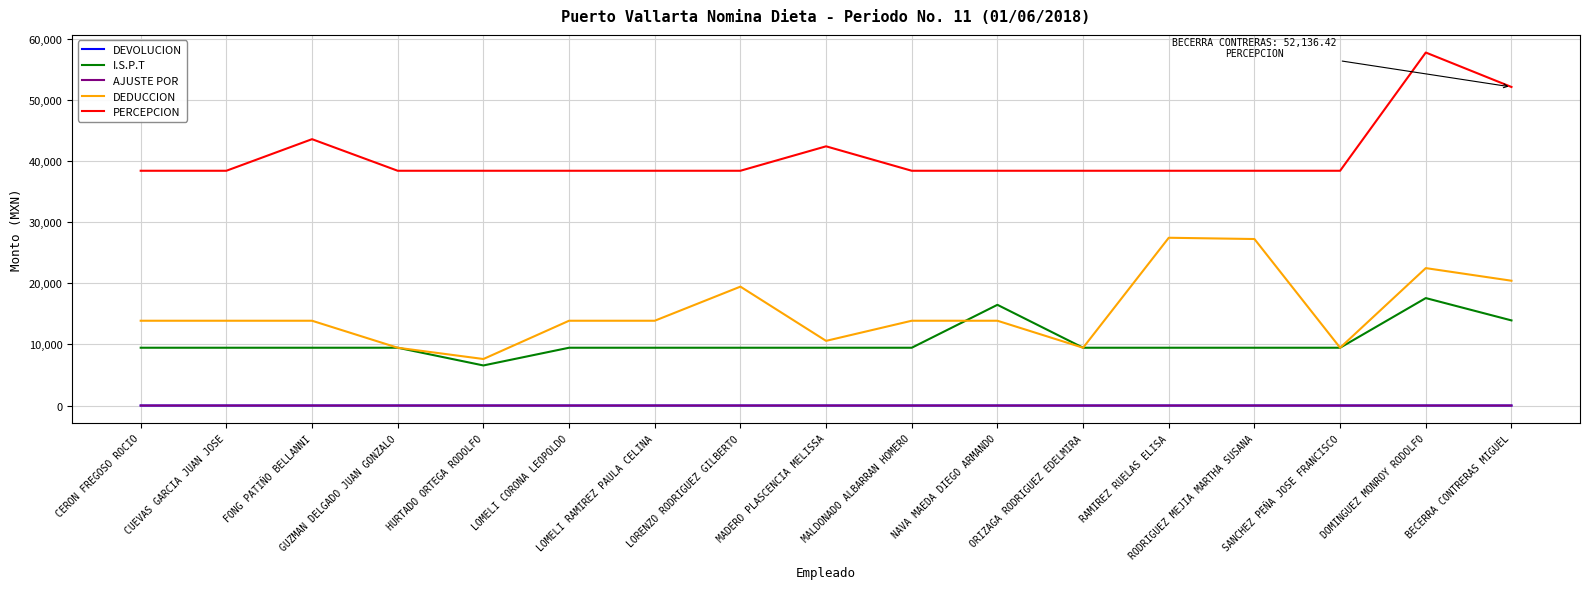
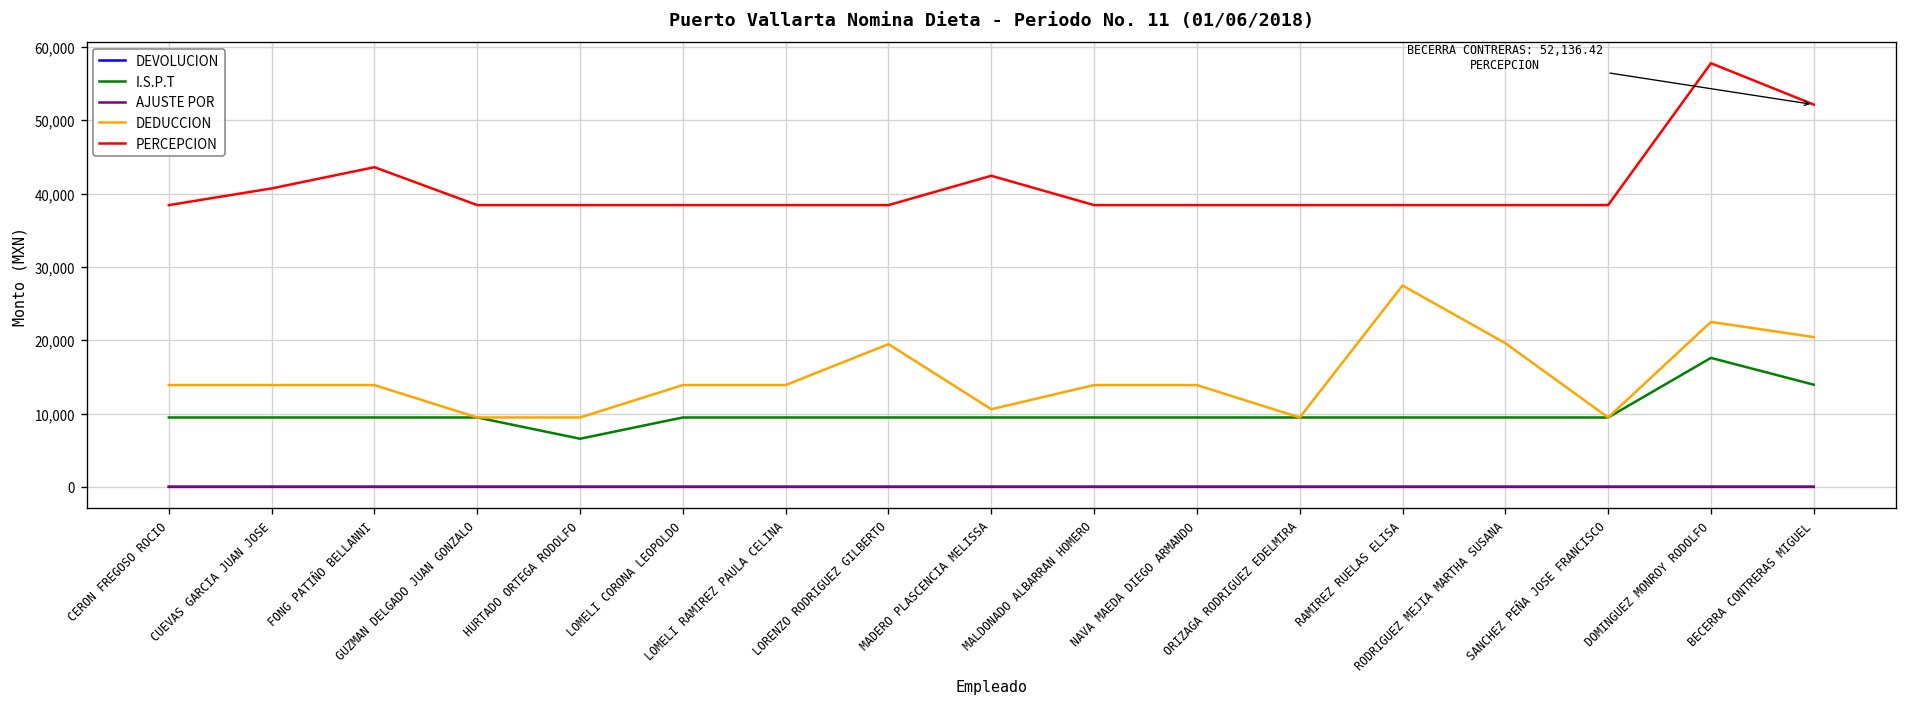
  {
    "AJUSTE POR": {
      "CERON FREGOSO ROCIO": "0",
      "CUEVAS GARCIA JUAN JOSE": "0",
      "FONG PATIÑO BELLANNI": "0",
      "GUZMAN DELGADO JUAN GONZALO": "0",
      "HURTADO ORTEGA RODOLFO": "0",
      "LOMELI CORONA LEOPOLDO": "0",
      "LOMELI RAMIREZ PAULA CELINA": "0",
      "LORENZO RODRIGUEZ GILBERTO": "0",
      "MADERO PLASCENCIA MELISSA": "0",
      "MALDONADO ALBARRAN HOMERO": "0",
      "NAVA MAEDA DIEGO ARMANDO": "0",
      "ORIZAGA RODRIGUEZ EDELMIRA": "0",
      "RAMIREZ RUELAS ELISA": "0",
      "RODRIGUEZ MEJIA MARTHA SUSANA": "0",
      "SANCHEZ PEÑA JOSE FRANCISCO": "0",
      "DOMINGUEZ MONROY RODOLFO": "0",
      "BECERRA CONTRERAS MIGUEL": "0"
    },
    "I.S.P.T": {
      "CERON FREGOSO ROCIO": "9,000",
      "CUEVAS GARCIA JUAN JOSE": "9,000",
      "FONG PATIÑO BELLANNI": "9,000",
      "HURTADO ORTEGA RODOLFO": "7,000",
      "LOMELI CORONA LEOPOLDO": "9,000",
      "LOMELI RAMIREZ PAULA CELINA": "9,000",
      "LORENZO RODRIGUEZ GILBERTO": "9,000",
      "MADERO PLASCENCIA MELISSA": "9,000",
      "MALDONADO ALBARRAN HOMERO": "9,000",
-     "NAVA MAEDA DIEGO ARMANDO": "16,000",
+     "NAVA MAEDA DIEGO ARMANDO": "9,000",
      "RAMIREZ RUELAS ELISA": "9,000",
      "RODRIGUEZ MEJIA MARTHA SUSANA": "9,000",
      "DOMINGUEZ MONROY RODOLFO": "18,000",
      "BECERRA CONTRERAS MIGUEL": "14,000"
    },
    "DEDUCCION": {
      "CERON FREGOSO ROCIO": "14,000",
      "CUEVAS GARCIA JUAN JOSE": "14,000",
      "FONG PATIÑO BELLANNI": "14,000",
-     "HURTADO ORTEGA RODOLFO": "8,000",
+     "HURTADO ORTEGA RODOLFO": "9,000",
      "LOMELI CORONA LEOPOLDO": "14,000",
      "LOMELI RAMIREZ PAULA CELINA": "14,000",
      "LORENZO RODRIGUEZ GILBERTO": "19,000",
      "MADERO PLASCENCIA MELISSA": "11,000",
      "MALDONADO ALBARRAN HOMERO": "14,000",
      "NAVA MAEDA DIEGO ARMANDO": "14,000",
      "RAMIREZ RUELAS ELISA": "27,000",
-     "RODRIGUEZ MEJIA MARTHA SUSANA": "27,000",
+     "RODRIGUEZ MEJIA MARTHA SUSANA": "20,000",
      "DOMINGUEZ MONROY RODOLFO": "22,000",
      "BECERRA CONTRERAS MIGUEL": "20,000"
    },
    "PERCEPCION": {
      "CERON FREGOSO ROCIO": "38,000",
-     "CUEVAS GARCIA JUAN JOSE": "38,000",
+     "CUEVAS GARCIA JUAN JOSE": "41,000",
      "FONG PATIÑO BELLANNI": "44,000",
      "GUZMAN DELGADO JUAN GONZALO": "38,000",
      "HURTADO ORTEGA RODOLFO": "38,000",
      "LOMELI CORONA LEOPOLDO": "38,000",
      "LOMELI RAMIREZ PAULA CELINA": "38,000",
      "LORENZO RODRIGUEZ GILBERTO": "38,000",
      "MADERO PLASCENCIA MELISSA": "42,000",
      "MALDONADO ALBARRAN HOMERO": "38,000",
      "NAVA MAEDA DIEGO ARMANDO": "38,000",
      "ORIZAGA RODRIGUEZ EDELMIRA": "38,000",
      "RAMIREZ RUELAS ELISA": "38,000",
      "RODRIGUEZ MEJIA MARTHA SUSANA": "38,000",
      "SANCHEZ PEÑA JOSE FRANCISCO": "38,000",
      "BECERRA CONTRERAS MIGUEL": "52,000"
    }
  }
